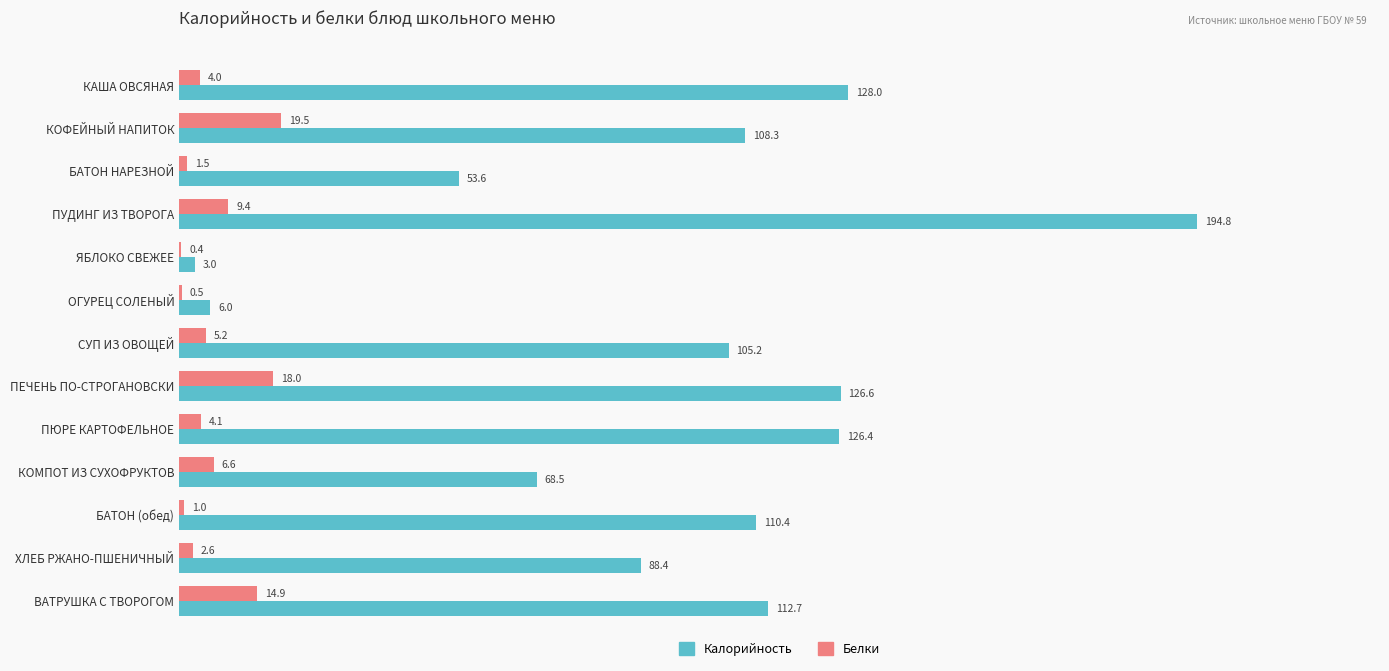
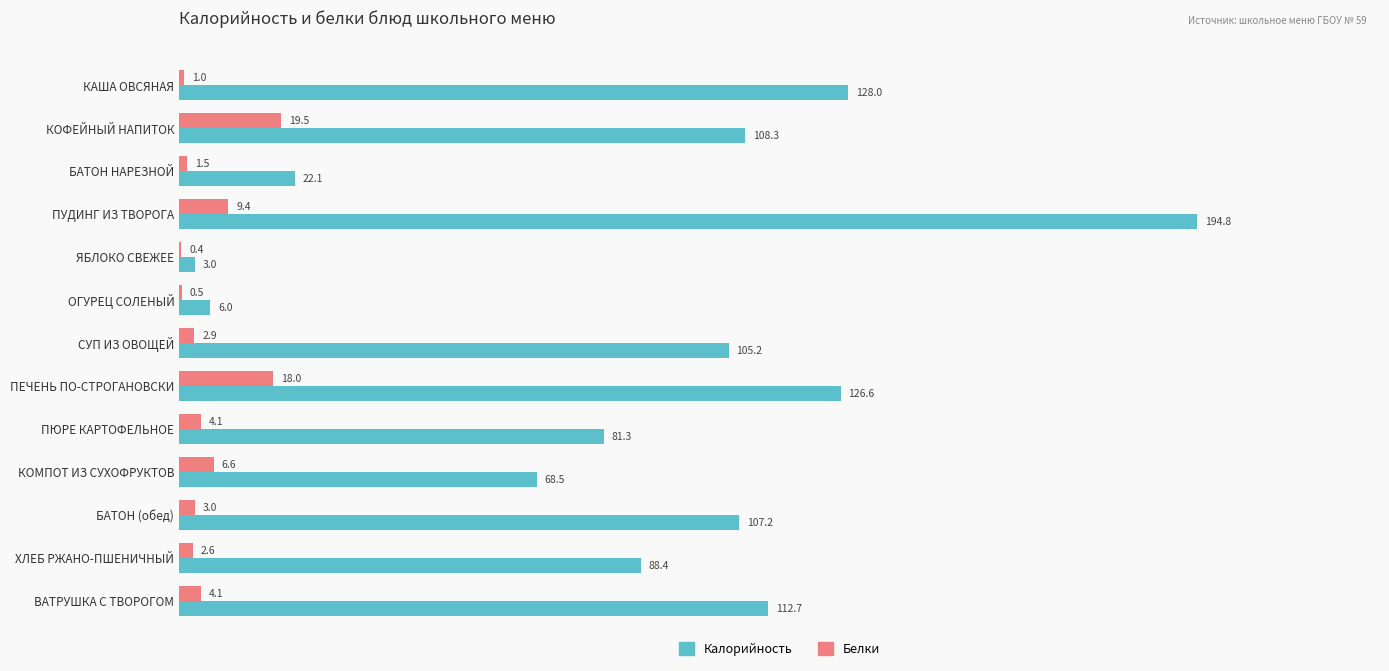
  {
    "Калорийность": {
      "КАША ОВСЯНАЯ": 128.0,
      "КОФЕЙНЫЙ НАПИТОК": 108.3,
-     "БАТОН НАРЕЗНОЙ": 53.6,
+     "БАТОН НАРЕЗНОЙ": 22.1,
      "ПУДИНГ ИЗ ТВОРОГА": 194.8,
      "ЯБЛОКО СВЕЖЕЕ": 3.0,
      "ОГУРЕЦ СОЛЕНЫЙ": 6.0,
      "СУП ИЗ ОВОЩЕЙ": 105.2,
      "ПЕЧЕНЬ ПО-СТРОГАНОВСКИ": 126.6,
-     "ПЮРЕ КАРТОФЕЛЬНОЕ": 126.4,
+     "ПЮРЕ КАРТОФЕЛЬНОЕ": 81.3,
      "КОМПОТ ИЗ СУХОФРУКТОВ": 68.5,
-     "БАТОН (обед)": 110.4,
+     "БАТОН (обед)": 107.2,
      "ХЛЕБ РЖАНО-ПШЕНИЧНЫЙ": 88.4,
      "ВАТРУШКА С ТВОРОГОМ": 112.7
    },
    "Белки": {
-     "КАША ОВСЯНАЯ": 4.0,
+     "КАША ОВСЯНАЯ": 1.0,
      "КОФЕЙНЫЙ НАПИТОК": 19.5,
      "БАТОН НАРЕЗНОЙ": 1.5,
      "ПУДИНГ ИЗ ТВОРОГА": 9.4,
      "ЯБЛОКО СВЕЖЕЕ": 0.4,
      "ОГУРЕЦ СОЛЕНЫЙ": 0.5,
-     "СУП ИЗ ОВОЩЕЙ": 5.2,
+     "СУП ИЗ ОВОЩЕЙ": 2.9,
      "ПЕЧЕНЬ ПО-СТРОГАНОВСКИ": 18.0,
      "ПЮРЕ КАРТОФЕЛЬНОЕ": 4.1,
      "КОМПОТ ИЗ СУХОФРУКТОВ": 6.6,
-     "БАТОН (обед)": 1.0,
+     "БАТОН (обед)": 3.0,
      "ХЛЕБ РЖАНО-ПШЕНИЧНЫЙ": 2.6,
-     "ВАТРУШКА С ТВОРОГОМ": 14.9
+     "ВАТРУШКА С ТВОРОГОМ": 4.1
    }
  }
